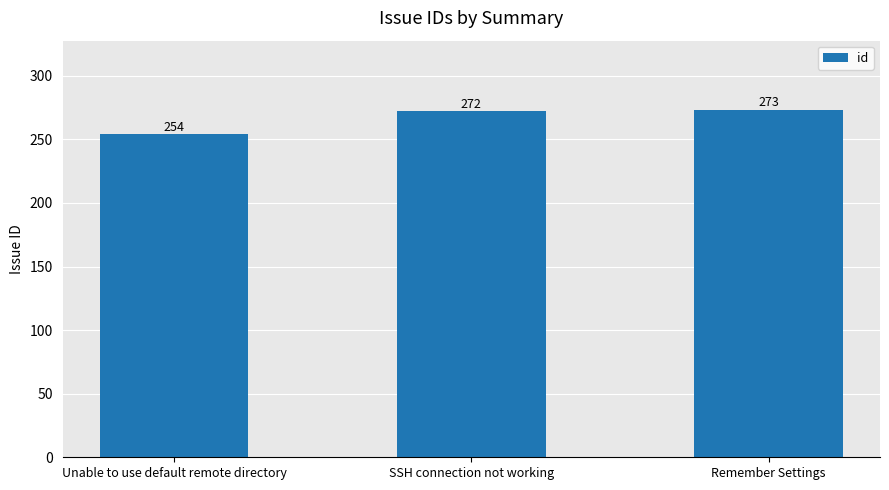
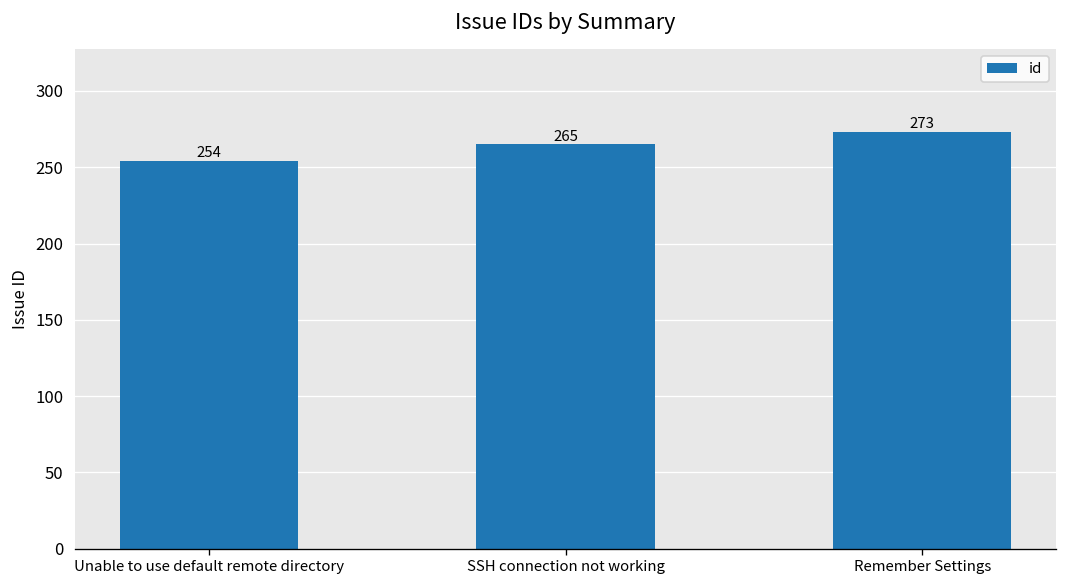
  {
    "Unable to use default remote directory": 254,
-   "SSH connection not working": 272,
+   "SSH connection not working": 265,
    "Remember Settings": 273
  }
